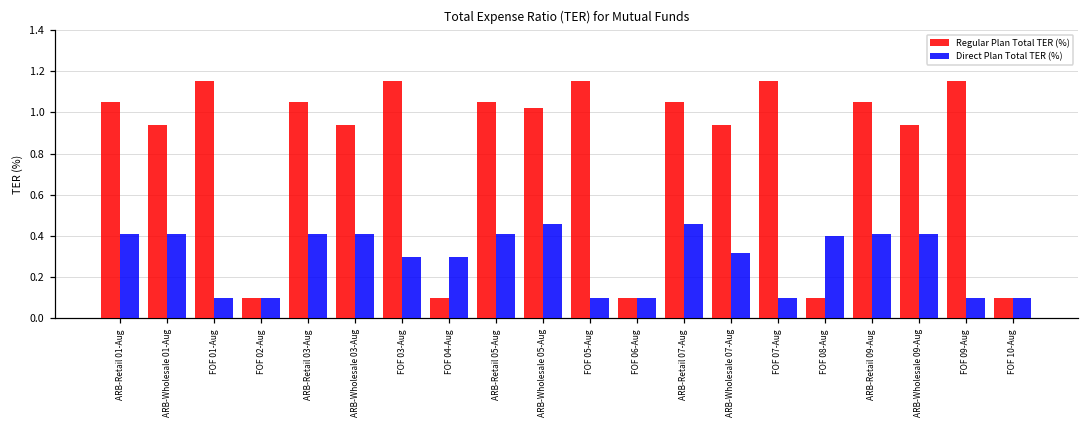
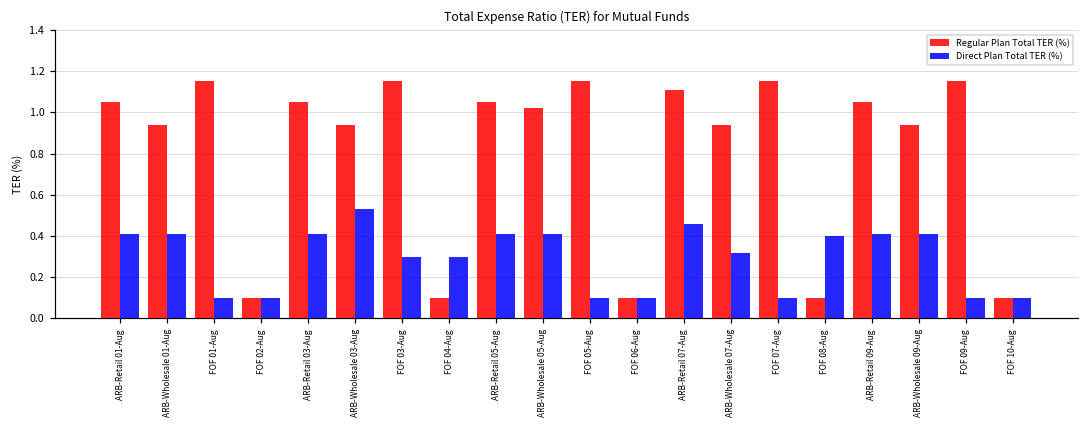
  {
    "Regular Plan Total TER (%)": {
      "ARB-Retail 01-Aug": 1.05,
      "ARB-Wholesale 01-Aug": 0.94,
      "FOF 01-Aug": 1.15,
      "FOF 02-Aug": 0.10,
      "ARB-Retail 03-Aug": 1.05,
      "ARB-Wholesale 03-Aug": 0.94,
      "FOF 03-Aug": 1.15,
      "FOF 04-Aug": 0.10,
      "ARB-Retail 05-Aug": 1.05,
      "ARB-Wholesale 05-Aug": 1.02,
      "FOF 05-Aug": 1.15,
      "FOF 06-Aug": 0.10,
-     "ARB-Retail 07-Aug": 1.05,
+     "ARB-Retail 07-Aug": 1.11,
      "ARB-Wholesale 07-Aug": 0.94,
      "FOF 07-Aug": 1.15,
      "FOF 08-Aug": 0.10,
      "ARB-Retail 09-Aug": 1.05,
      "ARB-Wholesale 09-Aug": 0.94,
      "FOF 09-Aug": 1.15,
      "FOF 10-Aug": 0.10
    },
    "Direct Plan Total TER (%)": {
      "ARB-Retail 01-Aug": 0.41,
      "ARB-Wholesale 01-Aug": 0.41,
      "FOF 01-Aug": 0.10,
      "FOF 02-Aug": 0.10,
      "ARB-Retail 03-Aug": 0.41,
-     "ARB-Wholesale 03-Aug": 0.41,
+     "ARB-Wholesale 03-Aug": 0.53,
      "FOF 03-Aug": 0.30,
      "FOF 04-Aug": 0.30,
      "ARB-Retail 05-Aug": 0.41,
-     "ARB-Wholesale 05-Aug": 0.46,
+     "ARB-Wholesale 05-Aug": 0.41,
      "FOF 05-Aug": 0.10,
      "FOF 06-Aug": 0.10,
      "ARB-Retail 07-Aug": 0.46,
      "ARB-Wholesale 07-Aug": 0.32,
      "FOF 07-Aug": 0.10,
      "FOF 08-Aug": 0.40,
      "ARB-Retail 09-Aug": 0.41,
      "ARB-Wholesale 09-Aug": 0.41,
      "FOF 09-Aug": 0.10,
      "FOF 10-Aug": 0.10
    }
  }
